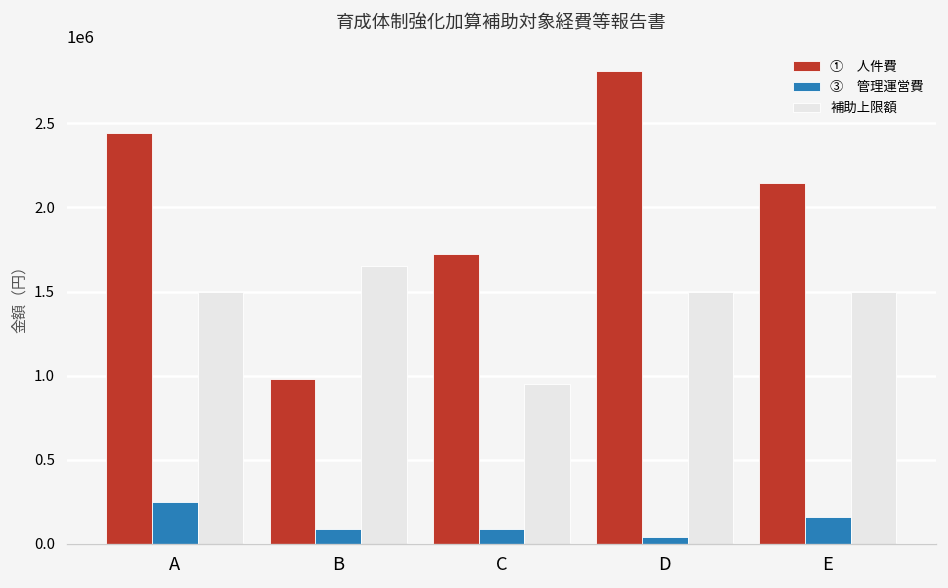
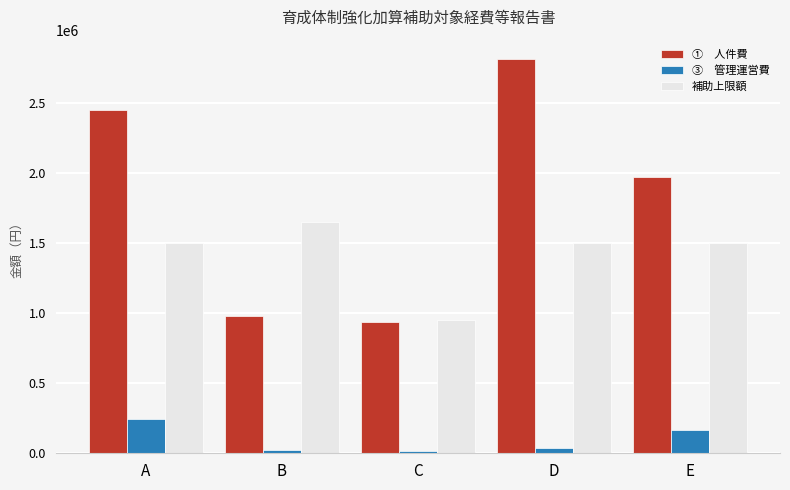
  {
    "① 人件費": {
      "A": 2440000,
      "B": 980000,
-     "C": 1720000,
+     "C": 940000,
      "D": 2810000,
-     "E": 2140000
+     "E": 1970000
    },
    "③ 管理運営費": {
      "A": 250000,
-     "B": 90000,
-     "C": 90000,
+     "B": 30000,
+     "C": 10000,
      "D": 40000,
      "E": 160000
    },
    "補助上限額": {
      "A": 1500000,
      "B": 1650000,
      "C": 950000,
      "D": 1500000,
      "E": 1500000
    }
  }
